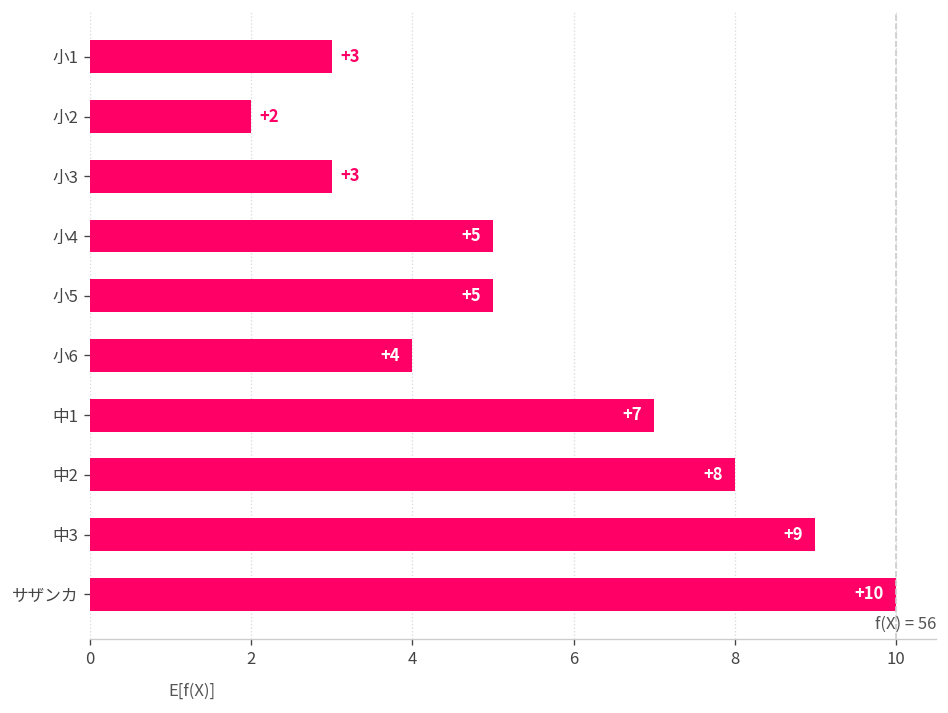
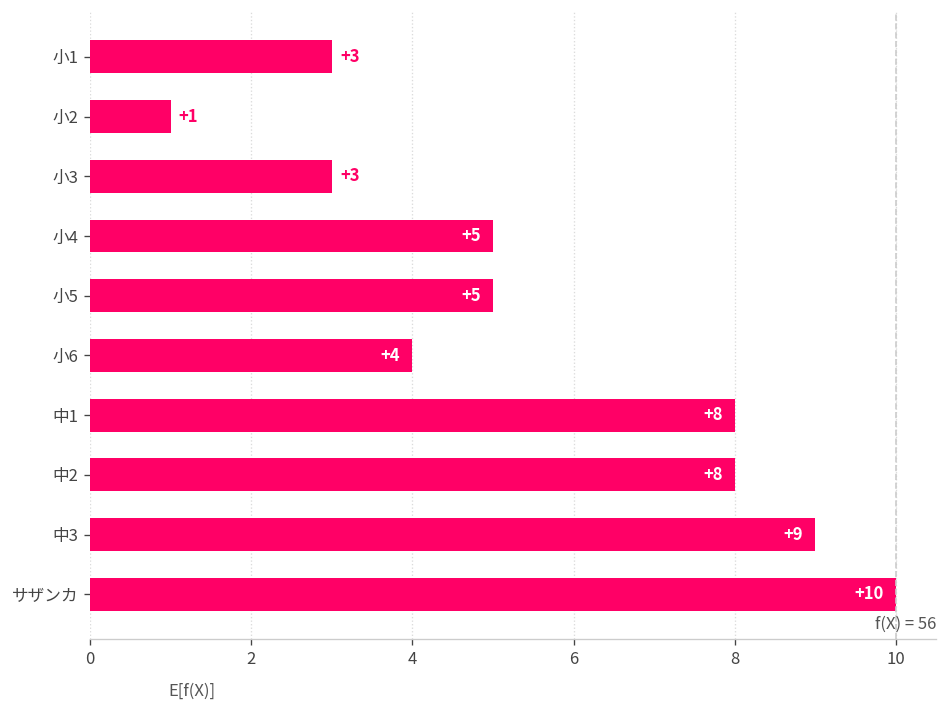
  {
    "小1": "+3",
-   "小2": "+2",
+   "小2": "+1",
    "小3": "+3",
    "小4": "+5",
    "小5": "+5",
    "小6": "+4",
-   "中1": "+7",
+   "中1": "+8",
    "中2": "+8",
    "中3": "+9",
    "サザンカ": "+10"
  }
